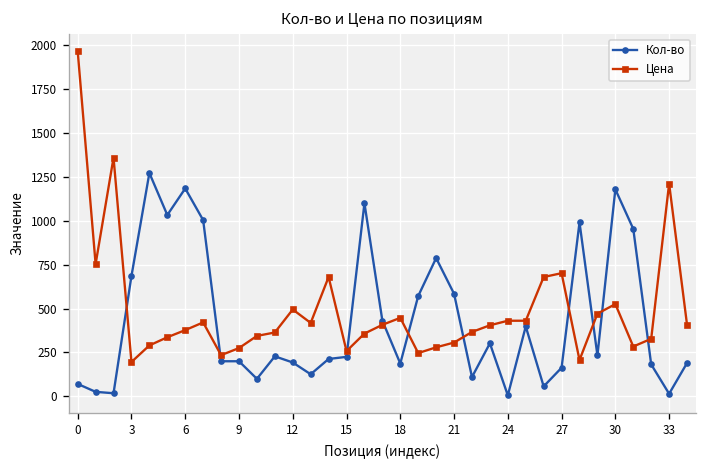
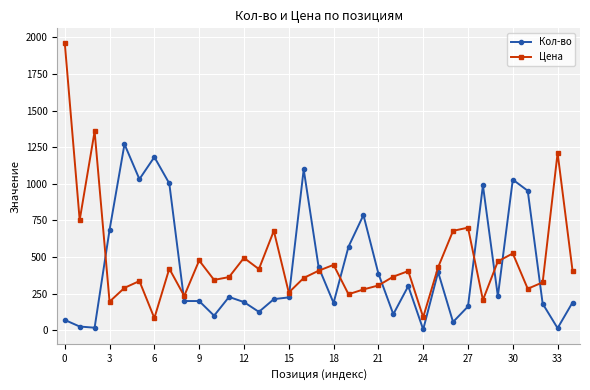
  {
    "Кол-во": {
      "0": 70,
      "3": 690,
      "6": 1180,
      "9": 200,
      "12": 190,
      "15": 230,
      "18": 190,
-     "21": 580,
+     "21": 390,
      "24": 10,
      "27": 160,
-     "30": 1180,
+     "30": 1030,
      "33": 20
    },
    "Цена": {
      "0": 1960,
      "3": 200,
-     "6": 380,
-     "9": 270,
+     "6": 80,
+     "9": 480,
      "12": 490,
      "15": 260,
      "18": 450,
      "21": 310,
-     "24": 430,
+     "24": 90,
      "27": 700,
      "30": 530,
      "33": 1210
    }
  }
